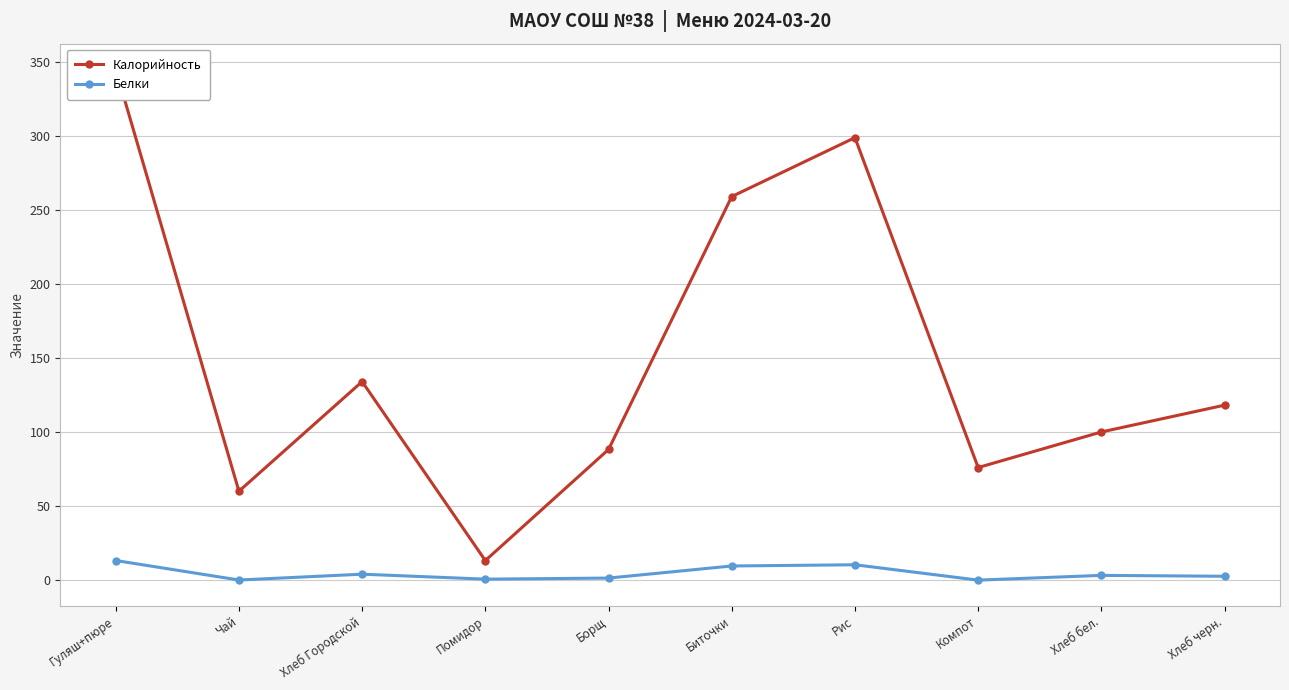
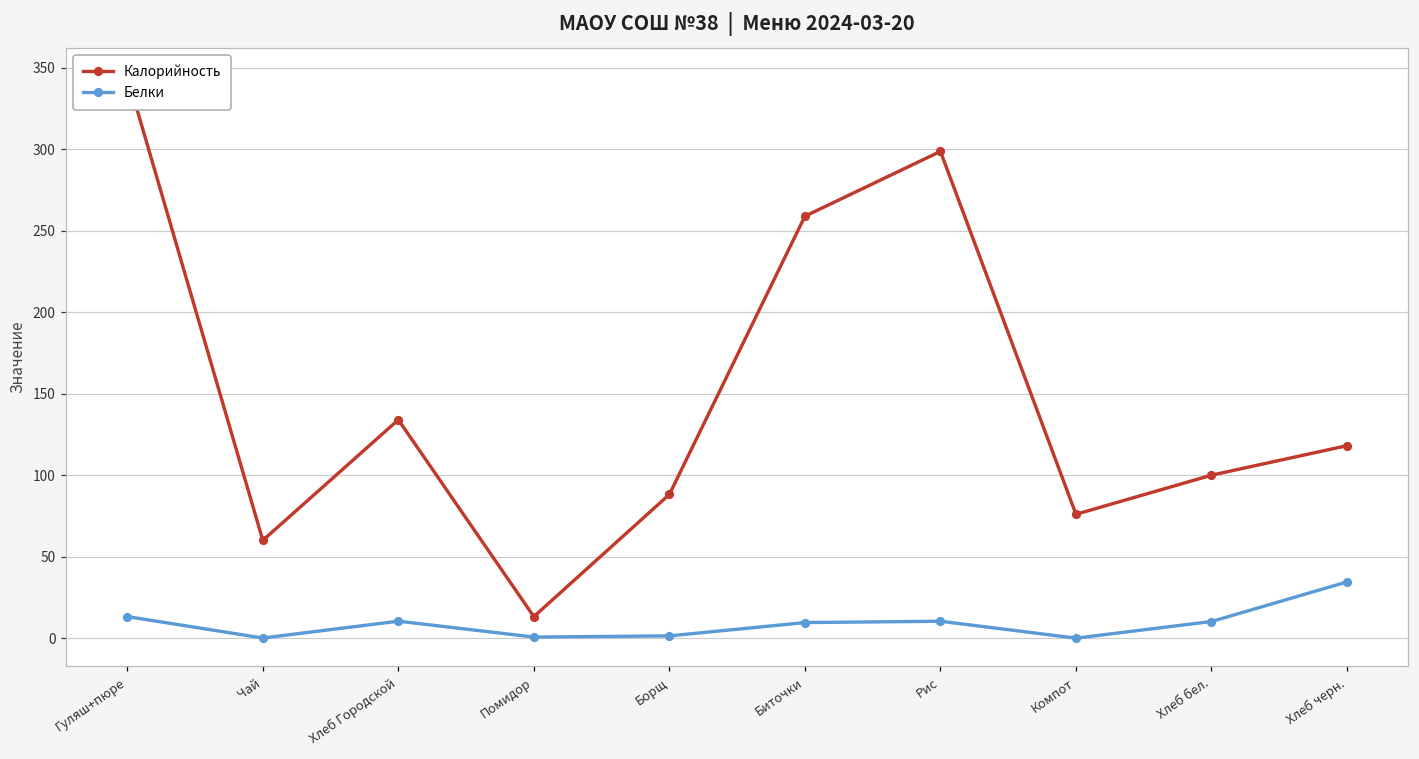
  {
    "Калорийность": {
      "Чай": 60,
      "Хлеб Городской": 134,
      "Помидор": 13,
      "Борщ": 88,
      "Биточки": 259,
      "Рис": 299,
      "Компот": 76,
      "Хлеб бел.": 100,
      "Хлеб черн.": 118
    },
    "Белки": {
      "Гуляш+пюре": 13,
      "Чай": 0,
-     "Хлеб Городской": 4,
+     "Хлеб Городской": 10,
      "Помидор": 1,
      "Борщ": 1,
      "Биточки": 10,
      "Рис": 10,
      "Компот": 0,
-     "Хлеб бел.": 3,
-     "Хлеб черн.": 3
+     "Хлеб бел.": 10,
+     "Хлеб черн.": 35
    }
  }
